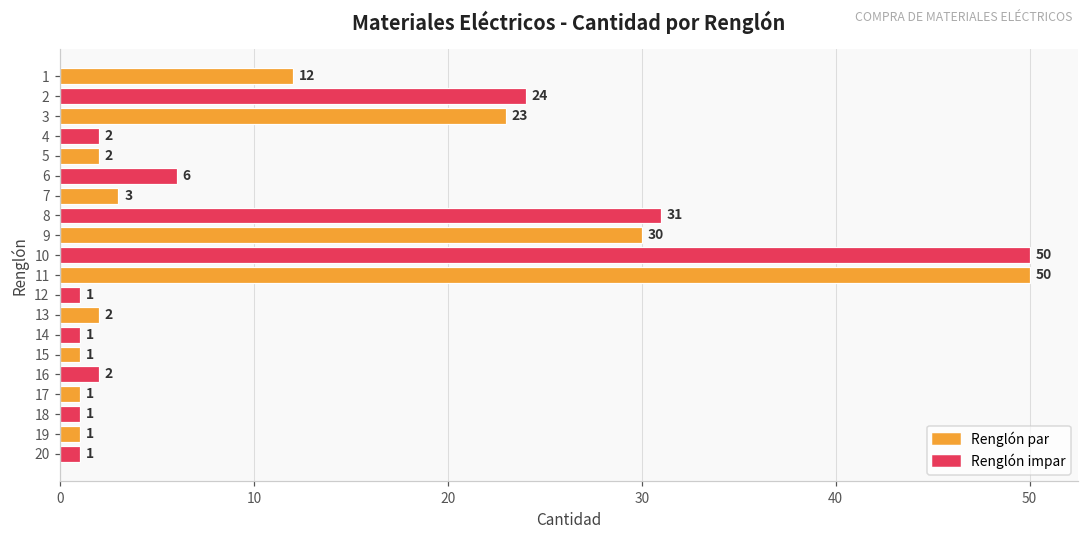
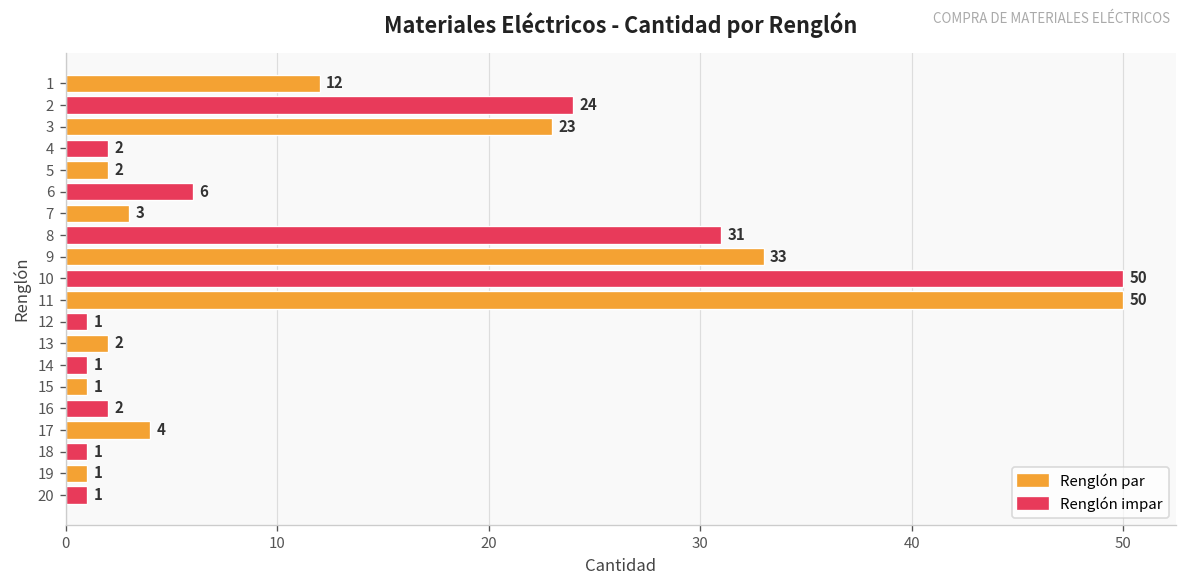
  {
    "1": 12,
    "2": 24,
    "3": 23,
    "4": 2,
    "5": 2,
    "6": 6,
    "7": 3,
    "8": 31,
-   "9": 30,
+   "9": 33,
    "10": 50,
    "11": 50,
    "12": 1,
    "13": 2,
    "14": 1,
    "15": 1,
    "16": 2,
-   "17": 1,
+   "17": 4,
    "18": 1,
    "19": 1,
    "20": 1
  }
